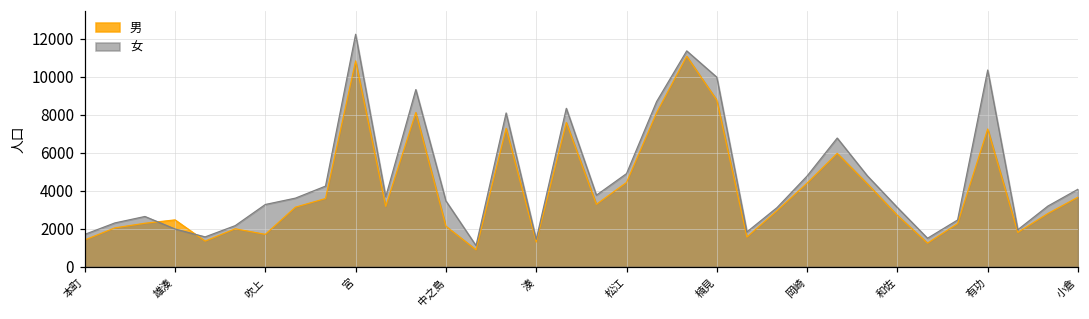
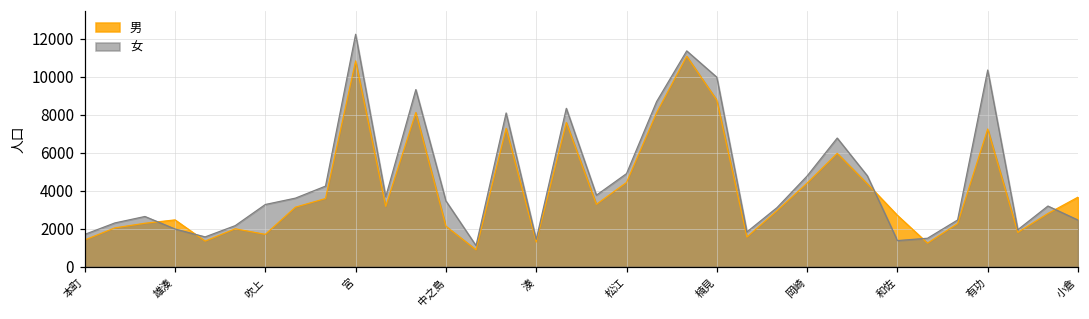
  {
    "男": {
      "本町": 1400,
      "雄湊": 2500,
      "吹上": 1700,
      "宮": 10800,
      "中之島": 2100,
      "松江": 4400,
      "楠見": 8800,
      "岡崎": 4400,
      "和佐": 2700,
      "有功": 7200,
      "小倉": 3700
    },
    "女": {
      "本町": 1700,
      "雄湊": 2000,
      "吹上": 3300,
      "宮": 12200,
      "中之島": 3500,
      "松江": 4900,
      "楠見": 10000,
      "岡崎": 4800,
-     "和佐": 3100,
+     "和佐": 1400,
      "有功": 10300,
-     "小倉": 4100
+     "小倉": 2500
    }
  }
